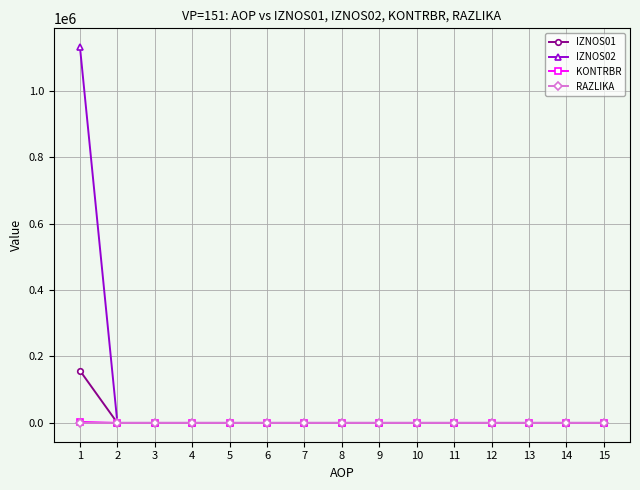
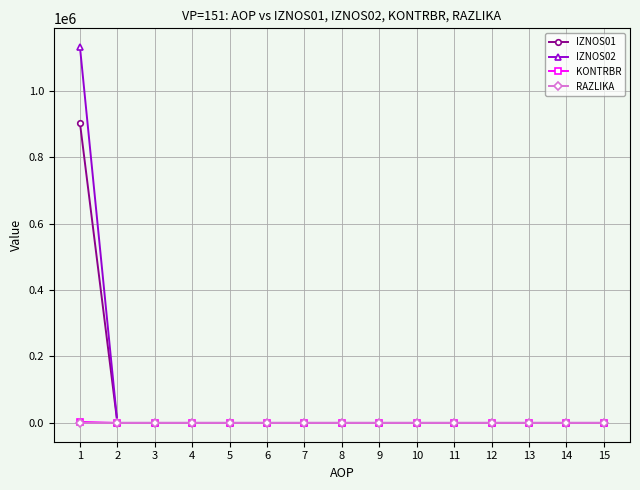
  {
    "IZNOS01": {
-     "1": 160000
+     "1": 900000
    },
    "IZNOS02": {
      "1": 1130000
    }
  }
